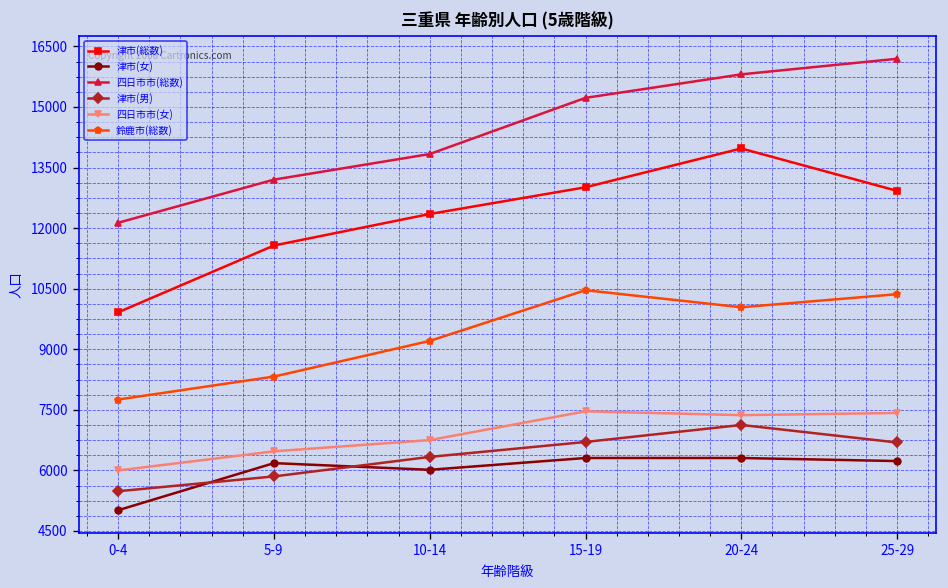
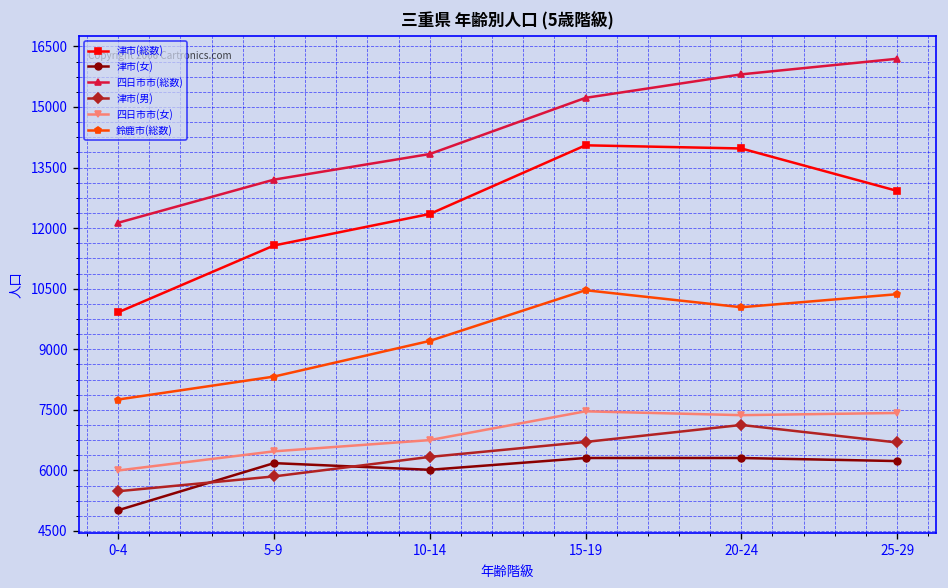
  {
    "津市(総数)": {
      "0-4": 9900,
      "5-9": 11600,
      "10-14": 12300,
-     "15-19": 13000,
+     "15-19": 14100,
      "20-24": 14000,
      "25-29": 12900
    },
    "津市(女)": {
      "0-4": 5000,
      "5-9": 6200,
      "10-14": 6000,
      "15-19": 6300,
      "20-24": 6300,
      "25-29": 6200
    },
    "四日市市(女)": {
      "0-4": 6000,
      "5-9": 6500,
      "10-14": 6800,
      "15-19": 7500,
      "20-24": 7400,
      "25-29": 7400
    },
    "鈴鹿市(総数)": {
      "0-4": 7800,
      "5-9": 8300,
      "10-14": 9200,
      "15-19": 10500,
      "20-24": 10000,
      "25-29": 10400
    }
  }
